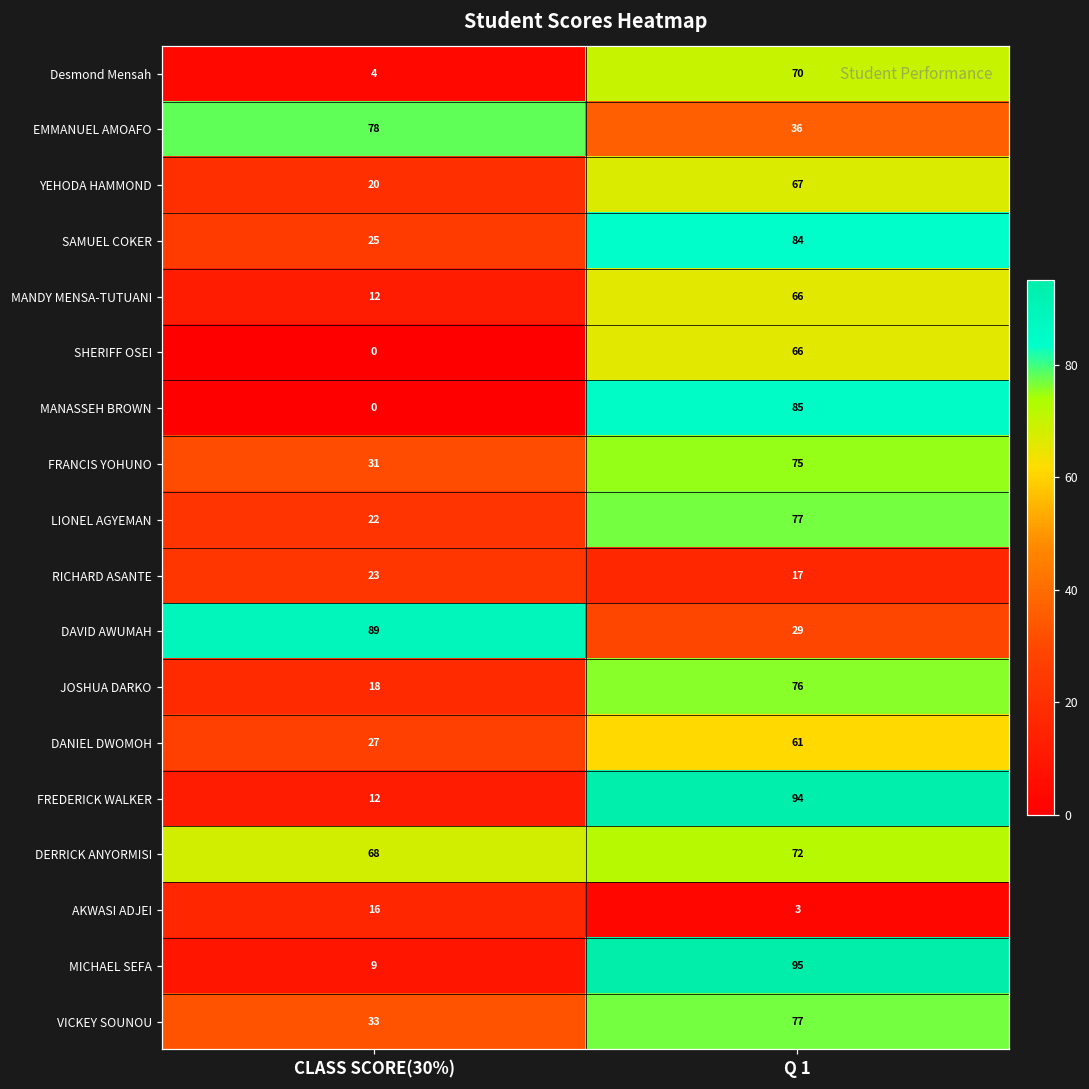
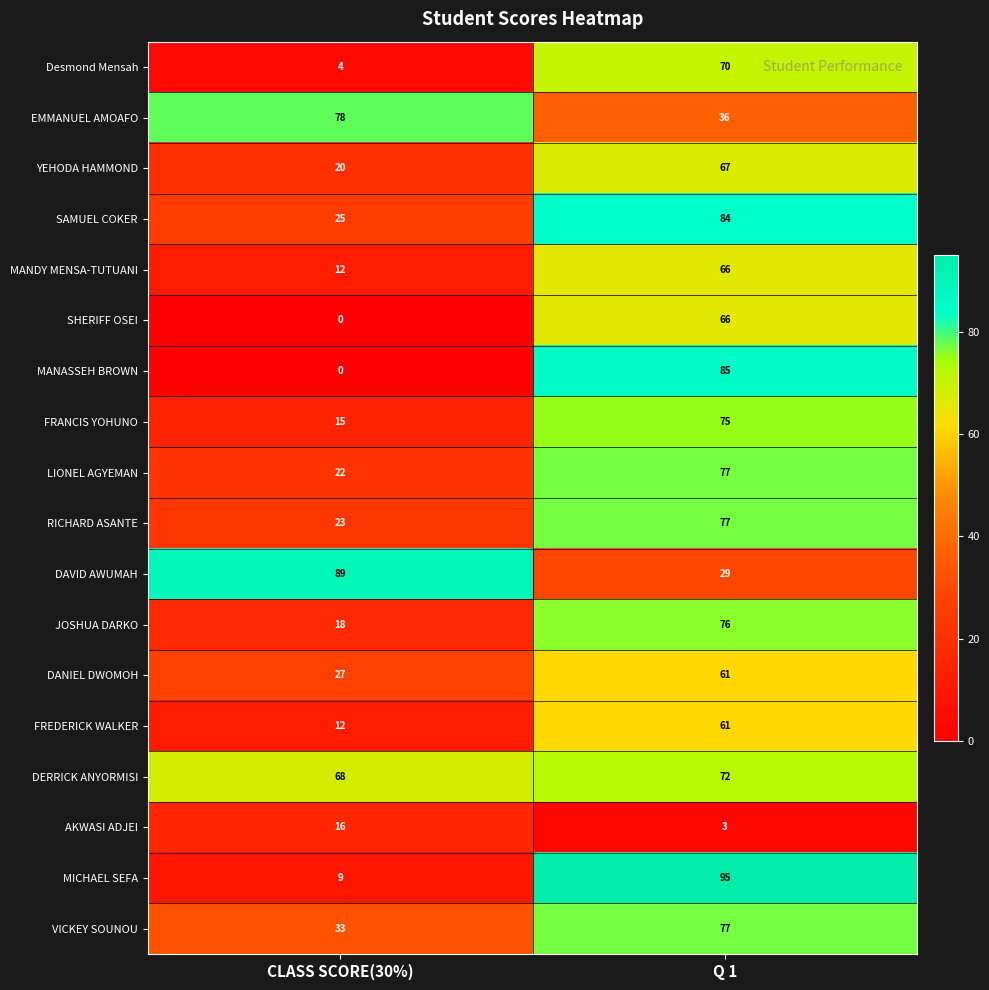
  {
    "Desmond Mensah": {
      "CLASS SCORE(30%)": 4
    },
    "EMMANUEL AMOAFO": {
      "CLASS SCORE(30%)": 78,
      "Q 1": 36
    },
    "YEHODA HAMMOND": {
      "CLASS SCORE(30%)": 20,
      "Q 1": 67
    },
    "SAMUEL COKER": {
      "CLASS SCORE(30%)": 25,
      "Q 1": 84
    },
    "MANDY MENSA-TUTUANI": {
      "CLASS SCORE(30%)": 12,
      "Q 1": 66
    },
    "SHERIFF OSEI": {
      "CLASS SCORE(30%)": 0,
      "Q 1": 66
    },
    "MANASSEH BROWN": {
      "CLASS SCORE(30%)": 0,
      "Q 1": 85
    },
    "FRANCIS YOHUNO": {
-     "CLASS SCORE(30%)": 31,
+     "CLASS SCORE(30%)": 15,
      "Q 1": 75
    },
    "LIONEL AGYEMAN": {
      "CLASS SCORE(30%)": 22,
      "Q 1": 77
    },
    "RICHARD ASANTE": {
      "CLASS SCORE(30%)": 23,
-     "Q 1": 17
+     "Q 1": 77
    },
    "DAVID AWUMAH": {
      "CLASS SCORE(30%)": 89,
      "Q 1": 29
    },
    "JOSHUA DARKO": {
      "CLASS SCORE(30%)": 18,
      "Q 1": 76
    },
    "DANIEL DWOMOH": {
      "CLASS SCORE(30%)": 27,
      "Q 1": 61
    },
    "FREDERICK WALKER": {
      "CLASS SCORE(30%)": 12,
-     "Q 1": 94
+     "Q 1": 61
    },
    "DERRICK ANYORMISI": {
      "CLASS SCORE(30%)": 68,
      "Q 1": 72
    },
    "AKWASI ADJEI": {
      "CLASS SCORE(30%)": 16,
      "Q 1": 3
    },
    "MICHAEL SEFA": {
      "CLASS SCORE(30%)": 9,
      "Q 1": 95
    },
    "VICKEY SOUNOU": {
      "CLASS SCORE(30%)": 33,
      "Q 1": 77
    }
  }
